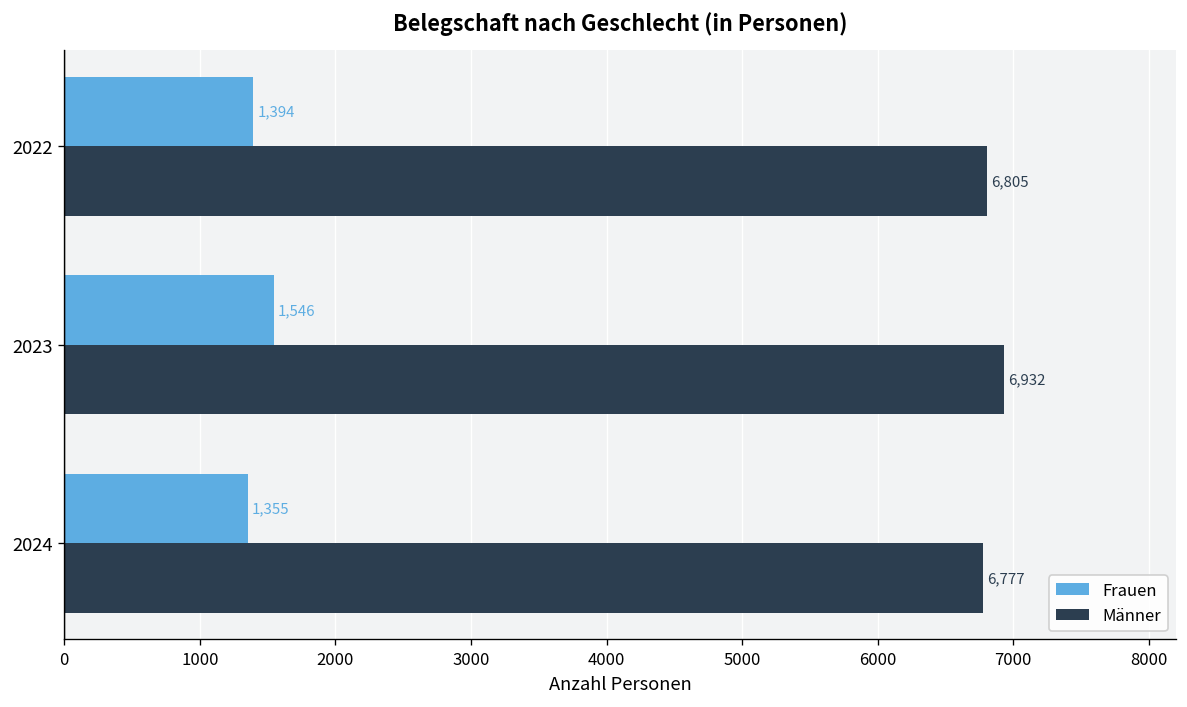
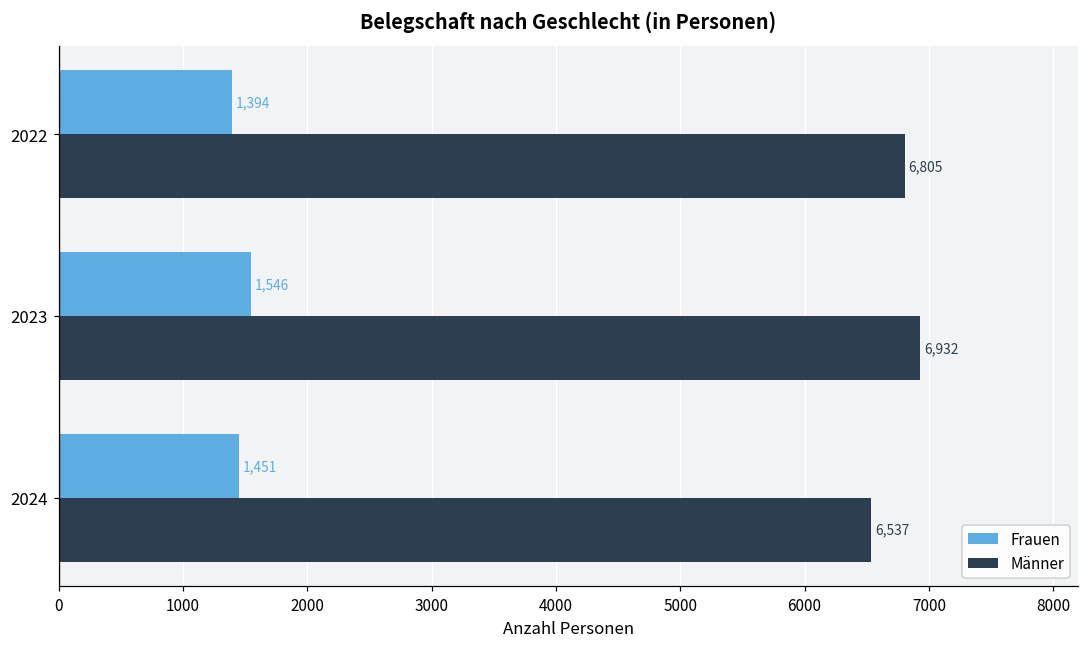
  {
    "Frauen": {
      "2022": "1,394",
      "2023": "1,546",
-     "2024": "1,355"
+     "2024": "1,451"
    },
    "Männer": {
      "2022": "6,805",
      "2023": "6,932",
-     "2024": "6,777"
+     "2024": "6,537"
    }
  }
